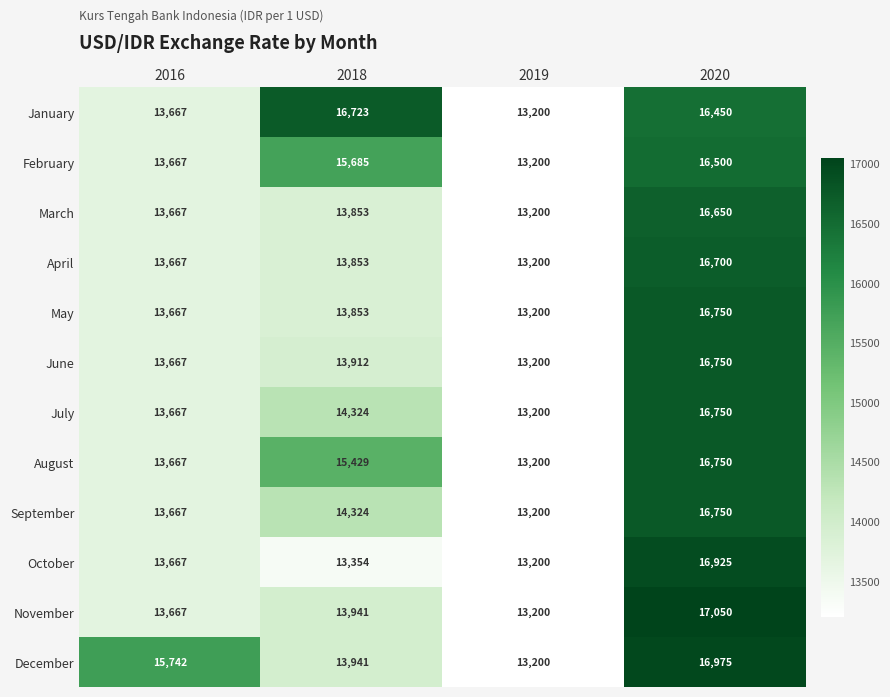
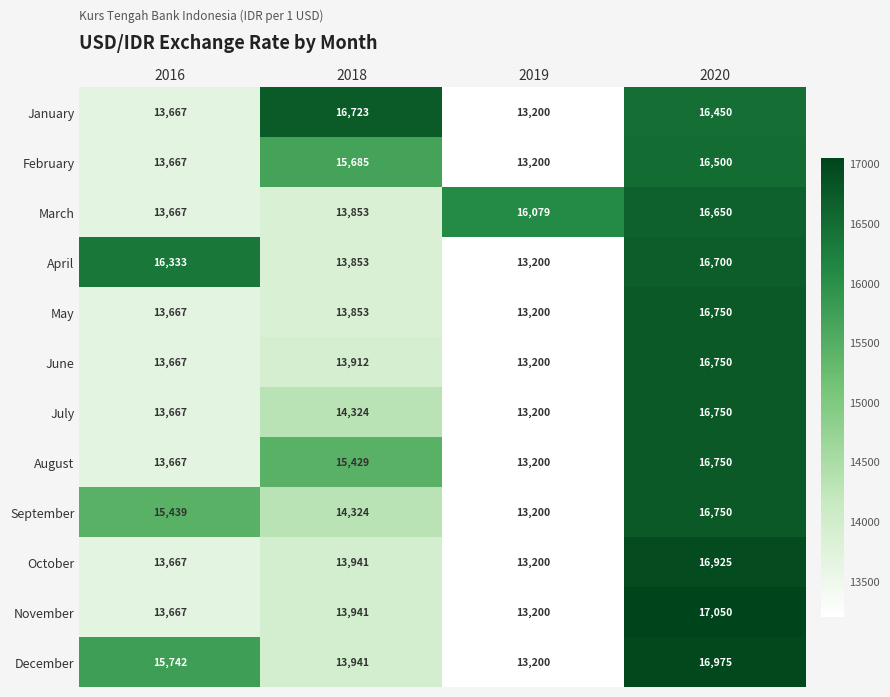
  {
    "January": {
      "2016": "13,667",
      "2018": "16,723",
      "2019": "13,200",
      "2020": "16,450"
    },
    "February": {
      "2016": "13,667",
      "2018": "15,685",
      "2019": "13,200",
      "2020": "16,500"
    },
    "March": {
      "2016": "13,667",
      "2018": "13,853",
-     "2019": "13,200",
+     "2019": "16,079",
      "2020": "16,650"
    },
    "April": {
-     "2016": "13,667",
+     "2016": "16,333",
      "2018": "13,853",
      "2019": "13,200",
      "2020": "16,700"
    },
    "May": {
      "2016": "13,667",
      "2018": "13,853",
      "2019": "13,200",
      "2020": "16,750"
    },
    "June": {
      "2016": "13,667",
      "2018": "13,912",
      "2019": "13,200",
      "2020": "16,750"
    },
    "July": {
      "2016": "13,667",
      "2018": "14,324",
      "2019": "13,200",
      "2020": "16,750"
    },
    "August": {
      "2016": "13,667",
      "2018": "15,429",
      "2019": "13,200",
      "2020": "16,750"
    },
    "September": {
-     "2016": "13,667",
+     "2016": "15,439",
      "2018": "14,324",
      "2019": "13,200",
      "2020": "16,750"
    },
    "October": {
      "2016": "13,667",
-     "2018": "13,354",
+     "2018": "13,941",
      "2019": "13,200",
      "2020": "16,925"
    },
    "November": {
      "2016": "13,667",
      "2018": "13,941",
      "2019": "13,200",
      "2020": "17,050"
    },
    "December": {
      "2016": "15,742",
      "2018": "13,941",
      "2019": "13,200",
      "2020": "16,975"
    }
  }
